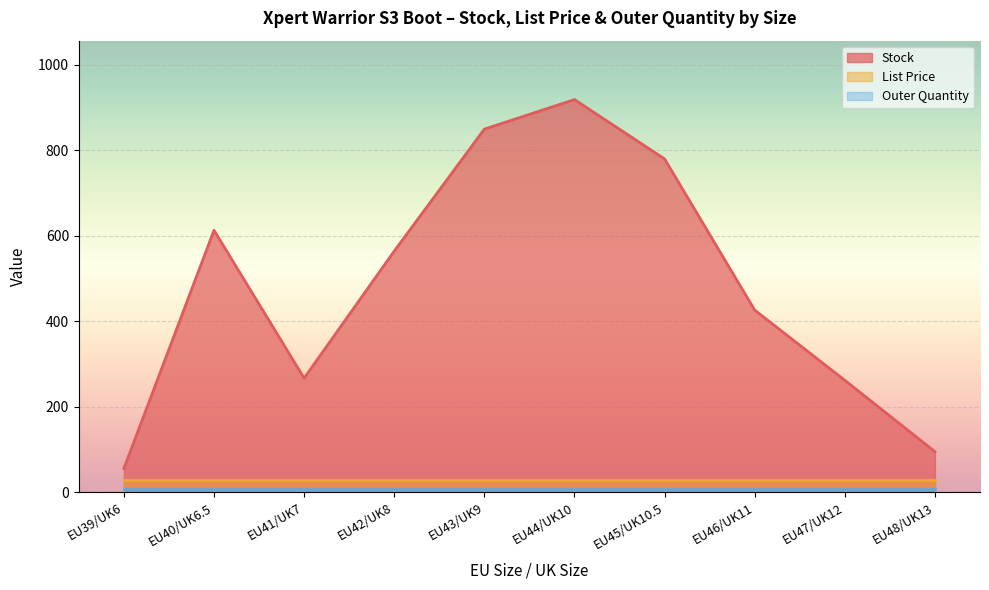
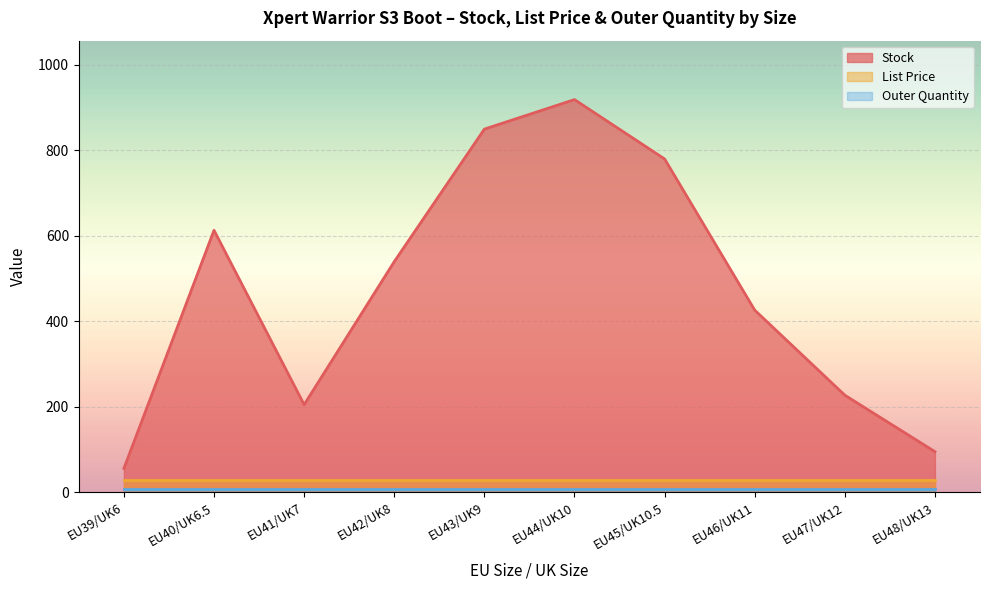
  {
    "Stock": {
      "EU39/UK6": 60,
      "EU40/UK6.5": 610,
-     "EU41/UK7": 270,
-     "EU42/UK8": 560,
+     "EU41/UK7": 210,
+     "EU42/UK8": 540,
      "EU43/UK9": 850,
      "EU44/UK10": 920,
      "EU45/UK10.5": 780,
      "EU46/UK11": 430,
-     "EU47/UK12": 260,
+     "EU47/UK12": 230,
      "EU48/UK13": 100
    },
    "List Price": {
      "EU39/UK6": 30,
      "EU40/UK6.5": 30,
      "EU41/UK7": 30,
      "EU42/UK8": 30,
      "EU43/UK9": 30,
      "EU44/UK10": 30,
      "EU45/UK10.5": 30,
      "EU46/UK11": 30,
      "EU47/UK12": 30,
      "EU48/UK13": 30
    },
    "Outer Quantity": {
      "EU39/UK6": 10,
      "EU40/UK6.5": 10,
      "EU41/UK7": 10,
      "EU42/UK8": 10,
      "EU43/UK9": 10,
      "EU44/UK10": 10,
      "EU45/UK10.5": 10,
      "EU46/UK11": 10,
      "EU47/UK12": 10,
      "EU48/UK13": 10
    }
  }
